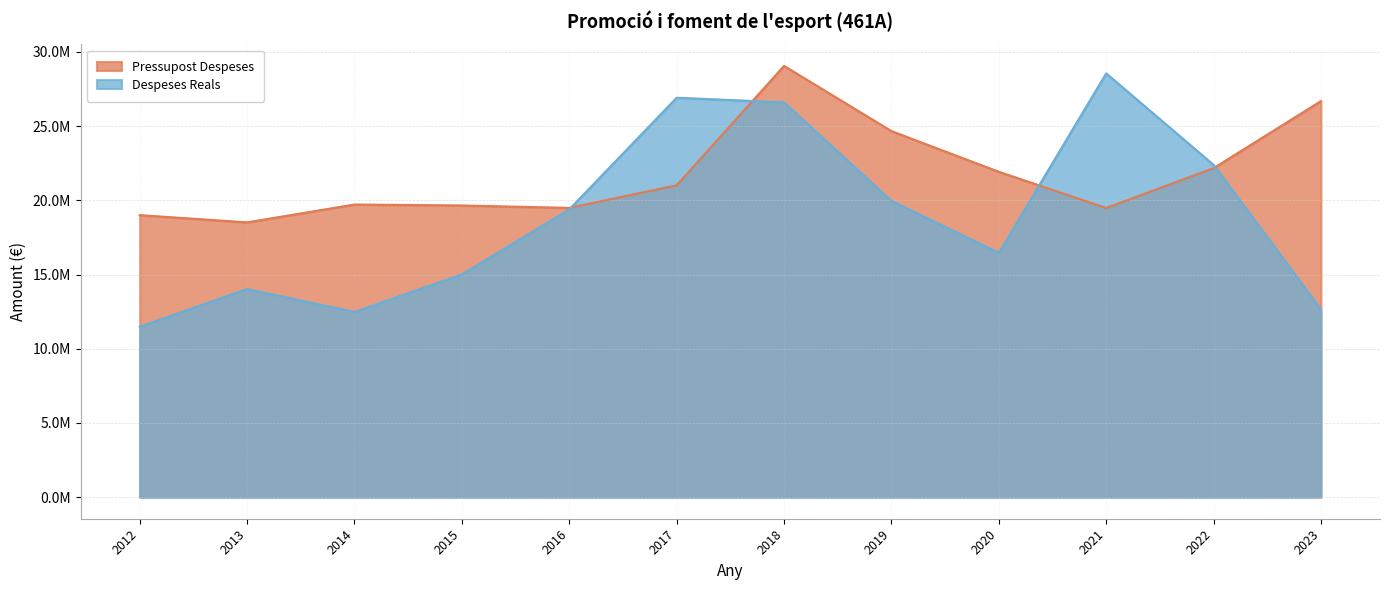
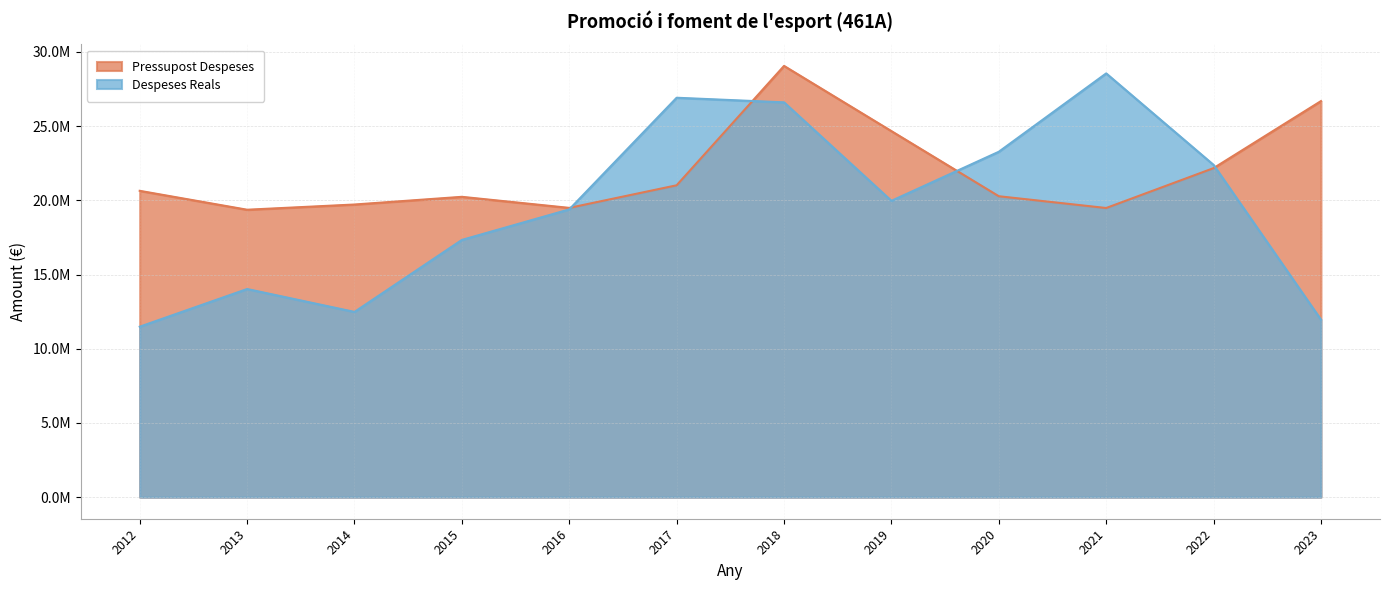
  {
    "Pressupost Despeses": {
-     "2012": 19000000,
-     "2013": 18500000,
+     "2012": 20600000,
+     "2013": 19400000,
      "2014": 19700000,
-     "2015": 19700000,
+     "2015": 20200000,
      "2017": 21000000,
      "2018": 29100000,
      "2019": 24700000,
-     "2020": 21900000,
+     "2020": 20300000,
      "2021": 19500000,
      "2022": 22200000,
      "2023": 26700000
    },
    "Despeses Reals": {
      "2012": 11500000,
      "2013": 14000000,
      "2014": 12500000,
-     "2015": 15000000,
+     "2015": 17300000,
      "2017": 26900000,
      "2018": 26600000,
      "2019": 20000000,
-     "2020": 16500000,
+     "2020": 23300000,
      "2021": 28600000,
      "2022": 22400000,
-     "2023": 12700000
+     "2023": 12000000
    }
  }
